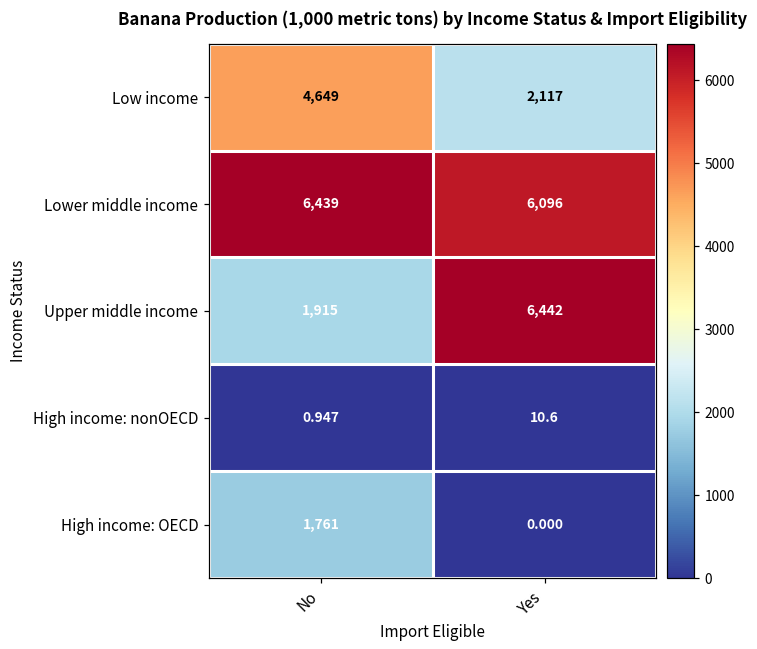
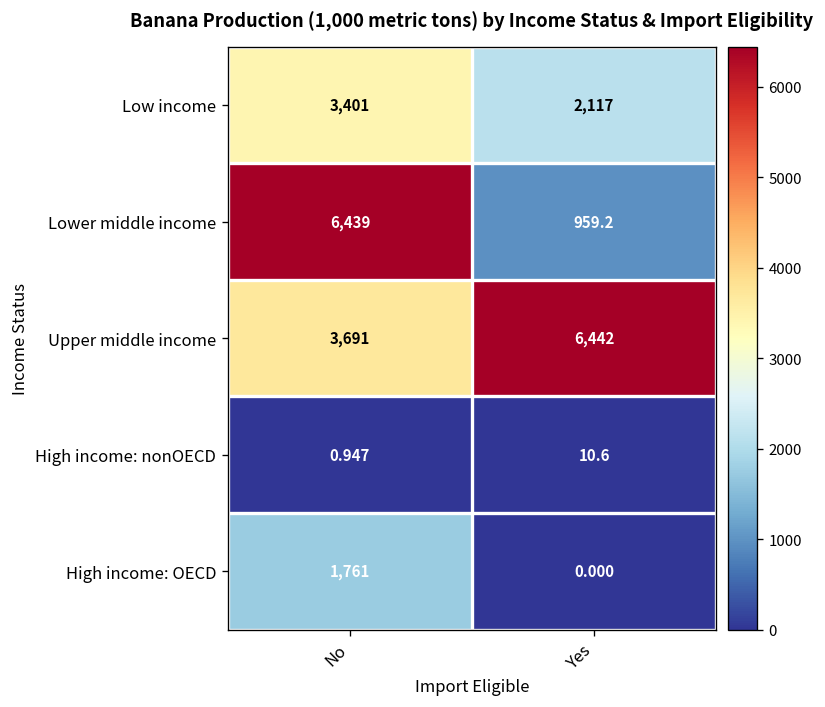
  {
    "Low income": {
-     "No": "4,649",
+     "No": "3,401",
      "Yes": "2,117"
    },
    "Lower middle income": {
      "No": "6,439",
-     "Yes": "6,096"
+     "Yes": "959.2"
    },
    "Upper middle income": {
-     "No": "1,915",
+     "No": "3,691",
      "Yes": "6,442"
    },
    "High income: nonOECD": {
      "No": "0.947",
      "Yes": "10.6"
    },
    "High income: OECD": {
      "No": "1,761",
      "Yes": "0.000"
    }
  }
